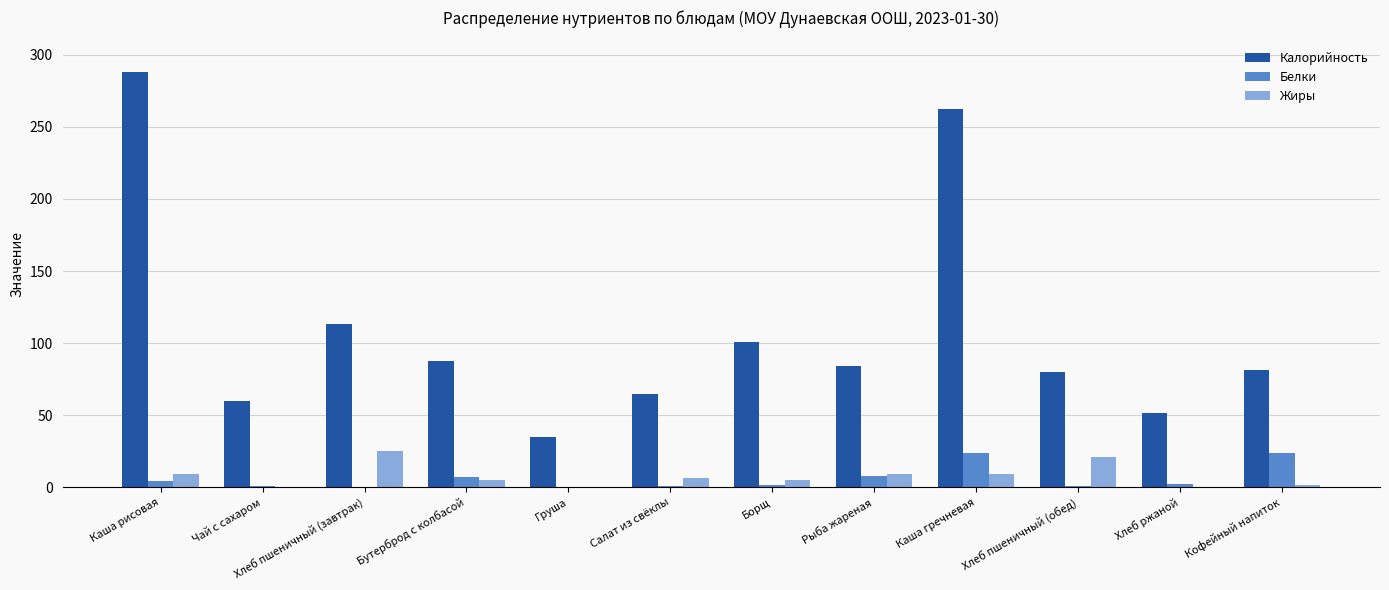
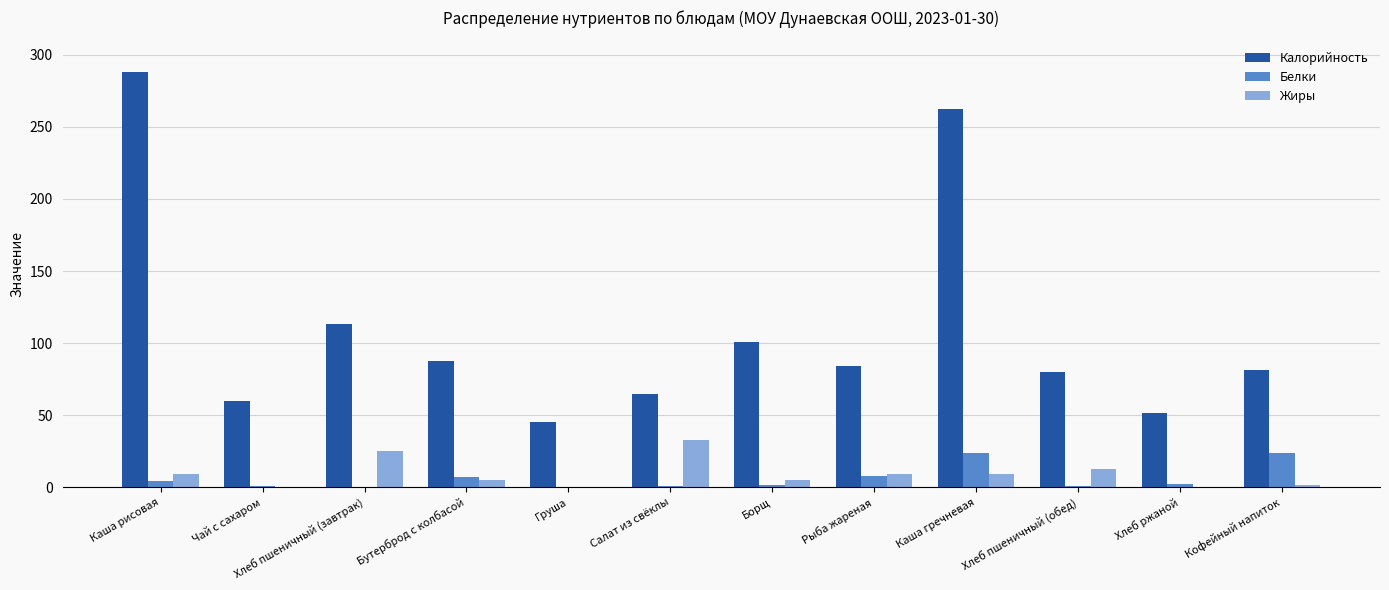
  {
    "Калорийность": {
      "Каша рисовая": 288,
      "Чай с сахаром": 60,
      "Хлеб пшеничный (завтрак)": 113,
      "Бутерброд с колбасой": 88,
-     "Груша": 35,
+     "Груша": 45,
      "Салат из свёклы": 65,
      "Борщ": 101,
      "Рыба жареная": 84,
      "Каша гречневая": 263,
      "Хлеб пшеничный (обед)": 80,
      "Хлеб ржаной": 51,
      "Кофейный напиток": 81
    },
    "Белки": {
      "Каша рисовая": 4,
      "Бутерброд с колбасой": 7,
      "Борщ": 2,
      "Рыба жареная": 8,
      "Каша гречневая": 24,
      "Хлеб ржаной": 2,
      "Кофейный напиток": 24
    },
    "Жиры": {
      "Каша рисовая": 10,
      "Хлеб пшеничный (завтрак)": 25,
      "Бутерброд с колбасой": 5,
      "Груша": 0,
-     "Салат из свёклы": 6,
+     "Салат из свёклы": 33,
      "Борщ": 5,
      "Рыба жареная": 9,
      "Каша гречневая": 9,
-     "Хлеб пшеничный (обед)": 21
+     "Хлеб пшеничный (обед)": 12
    }
  }
